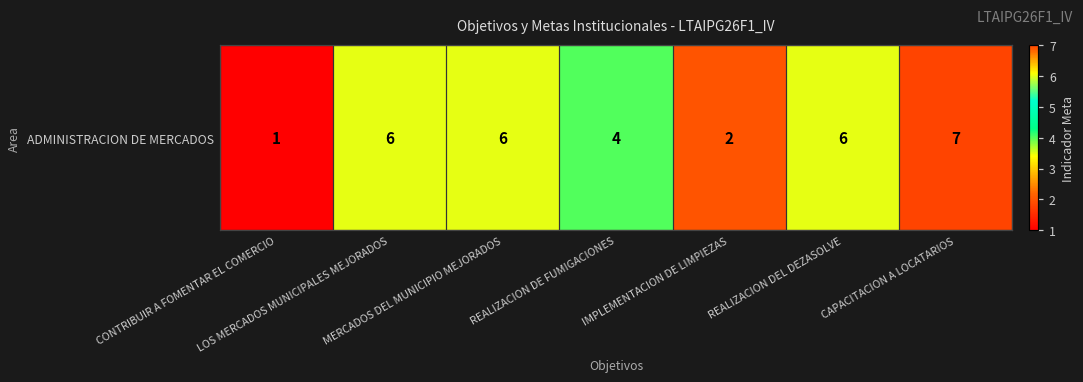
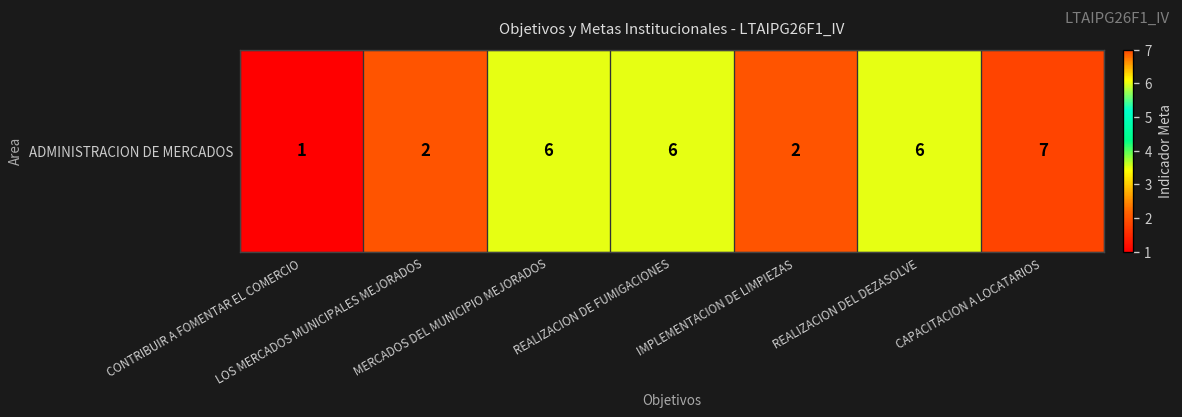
  {
    "ADMINISTRACION DE MERCADOS": {
      "CONTRIBUIR A FOMENTAR EL COMERCIO": 1,
-     "LOS MERCADOS MUNICIPALES MEJORADOS": 6,
+     "LOS MERCADOS MUNICIPALES MEJORADOS": 2,
      "MERCADOS DEL MUNICIPIO MEJORADOS": 6,
-     "REALIZACION DE FUMIGACIONES": 4,
+     "REALIZACION DE FUMIGACIONES": 6,
      "IMPLEMENTACION DE LIMPIEZAS": 2,
      "REALIZACION DEL DEZASOLVE": 6,
      "CAPACITACION A LOCATARIOS": 7
    }
  }
